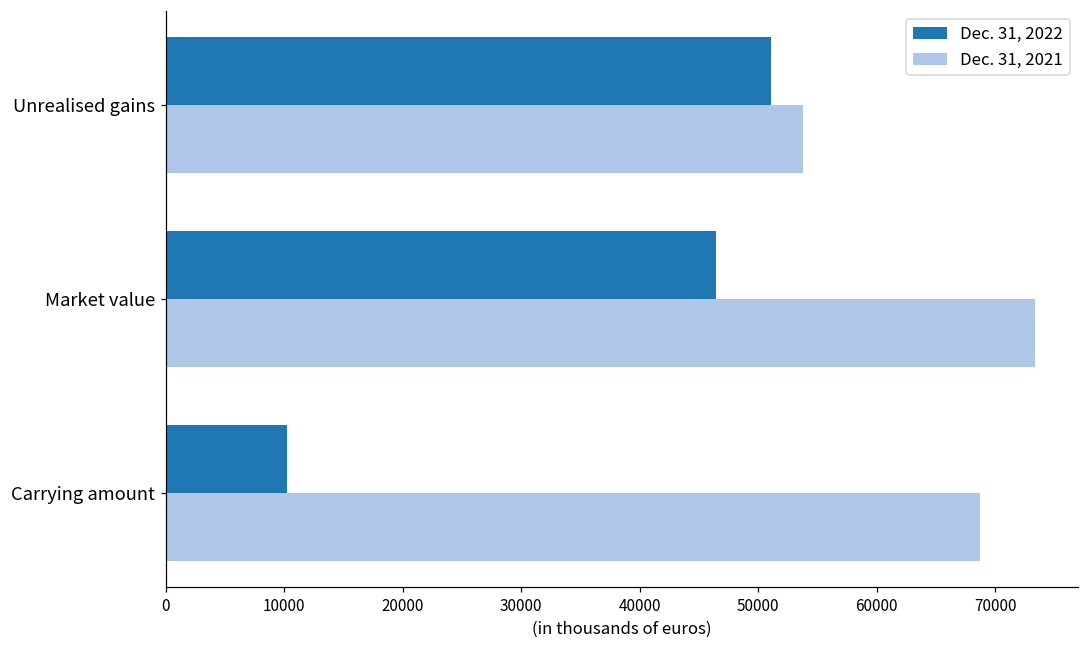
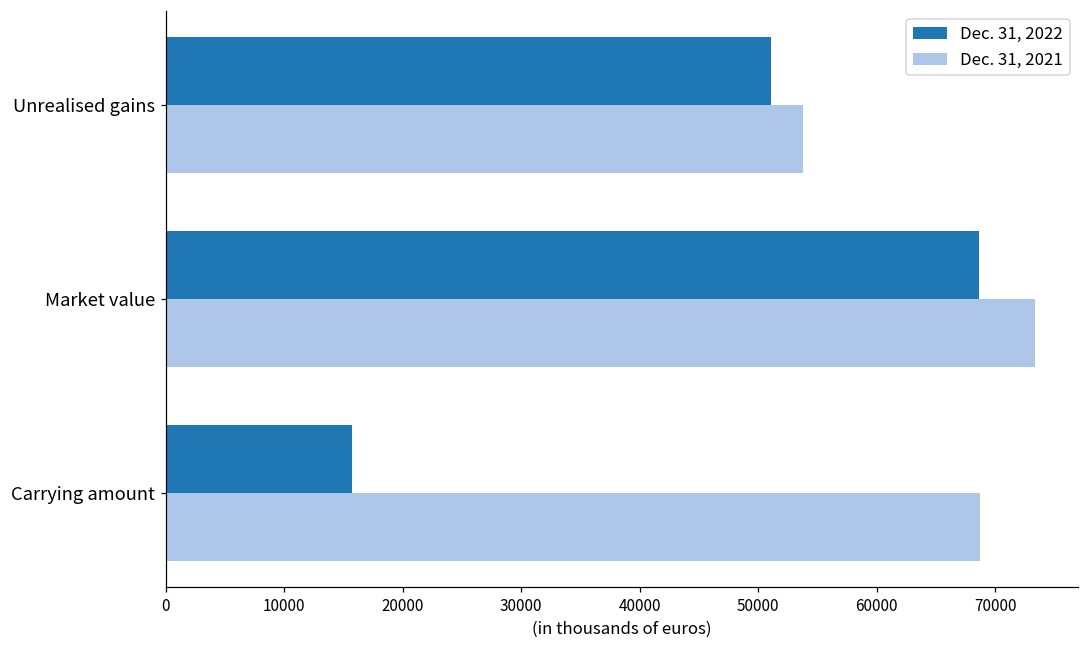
  {
    "Dec. 31, 2022": {
      "Unrealised gains": 51000,
-     "Market value": 46500,
-     "Carrying amount": 10200
+     "Market value": 68700,
+     "Carrying amount": 15700
    },
    "Dec. 31, 2021": {
      "Unrealised gains": 53800,
      "Market value": 73300,
      "Carrying amount": 68700
    }
  }
